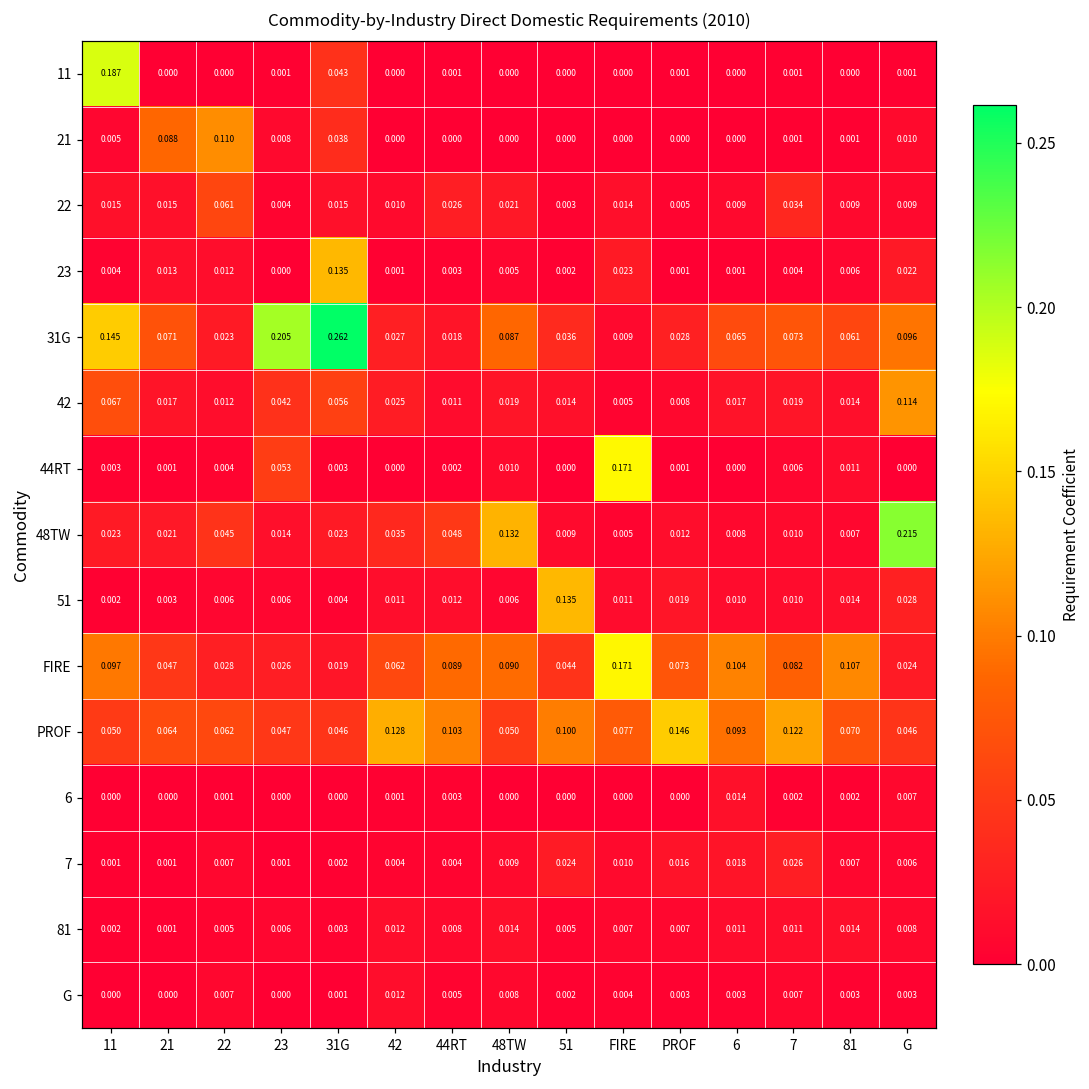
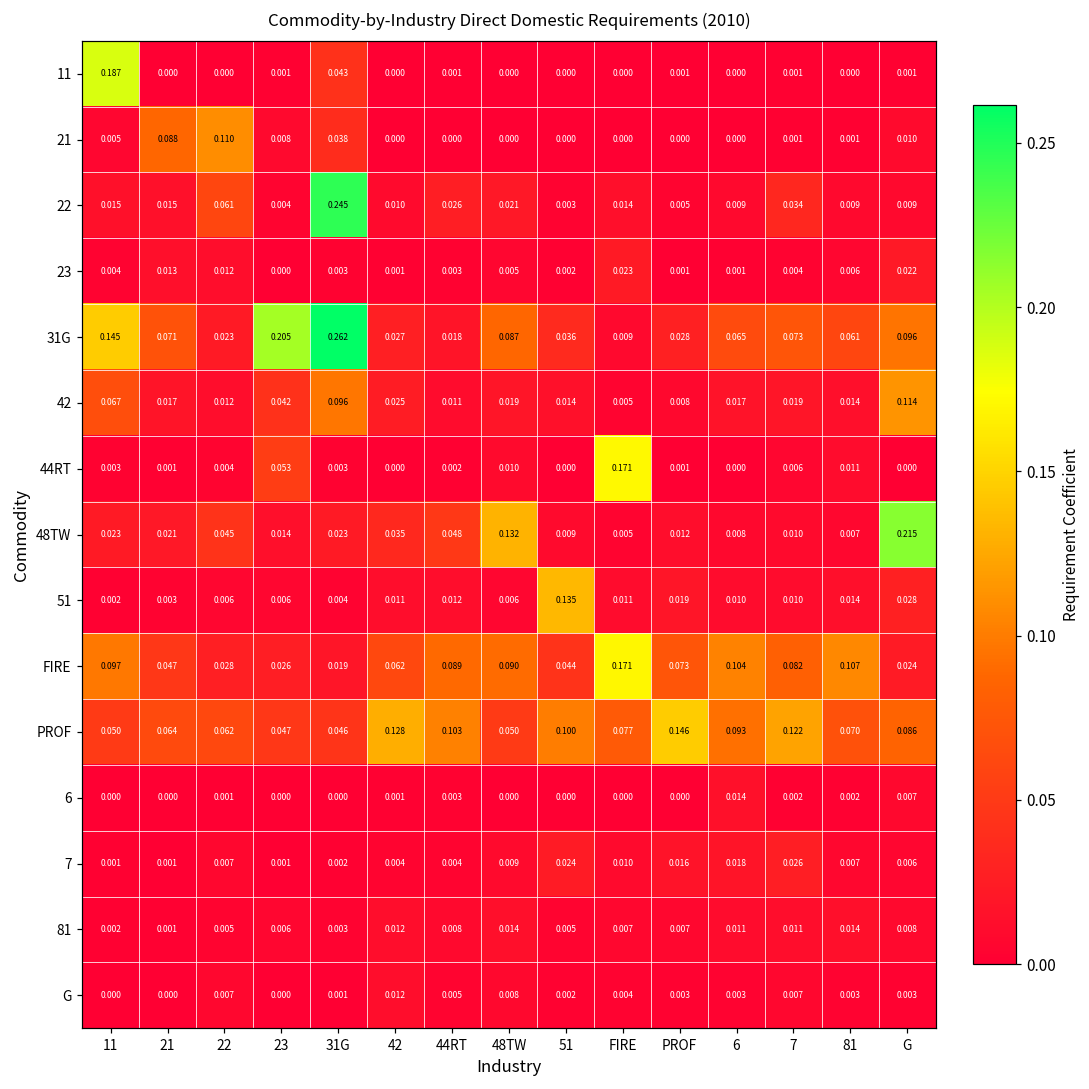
  {
    "22": {
      "11": 0.015,
      "21": 0.015,
      "22": 0.061,
      "23": 0.004,
-     "31G": 0.015,
+     "31G": 0.245,
      "42": 0.010,
      "44RT": 0.026,
      "48TW": 0.021,
      "51": 0.003,
      "FIRE": 0.014,
      "PROF": 0.005,
      "6": 0.009,
      "7": 0.034,
      "81": 0.009,
      "G": 0.009
    },
    "23": {
      "11": 0.004,
      "21": 0.013,
      "22": 0.012,
      "23": 0.000,
-     "31G": 0.135,
+     "31G": 0.003,
      "42": 0.001,
      "44RT": 0.003,
      "48TW": 0.005,
      "51": 0.002,
      "FIRE": 0.023,
      "PROF": 0.001,
      "6": 0.001,
      "7": 0.004,
      "81": 0.006,
      "G": 0.022
    },
    "42": {
      "11": 0.067,
      "21": 0.017,
      "22": 0.012,
      "23": 0.042,
-     "31G": 0.056,
+     "31G": 0.096,
      "42": 0.025,
      "44RT": 0.011,
      "48TW": 0.019,
      "51": 0.014,
      "FIRE": 0.005,
      "PROF": 0.008,
      "6": 0.017,
      "7": 0.019,
      "81": 0.014,
      "G": 0.114
    },
    "PROF": {
      "11": 0.050,
      "21": 0.064,
      "22": 0.062,
      "23": 0.047,
      "31G": 0.046,
      "42": 0.128,
      "44RT": 0.103,
      "48TW": 0.050,
      "51": 0.100,
      "FIRE": 0.077,
      "PROF": 0.146,
      "6": 0.093,
      "7": 0.122,
      "81": 0.070,
-     "G": 0.046
+     "G": 0.086
    }
  }
